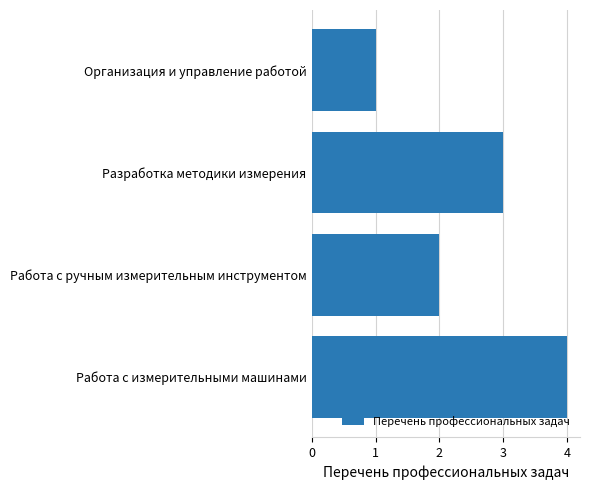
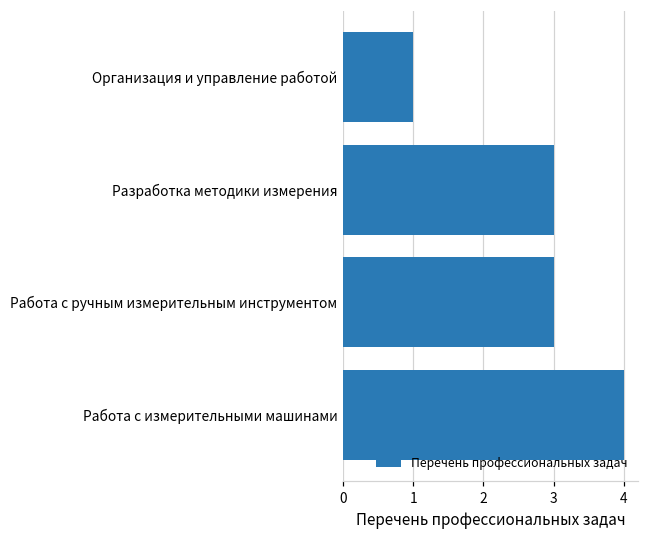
  {
    "Организация и управление работой": 1,
    "Разработка методики измерения": 3,
-   "Работа с ручным измерительным инструментом": 2,
+   "Работа с ручным измерительным инструментом": 3,
    "Работа с измерительными машинами": 4
  }
